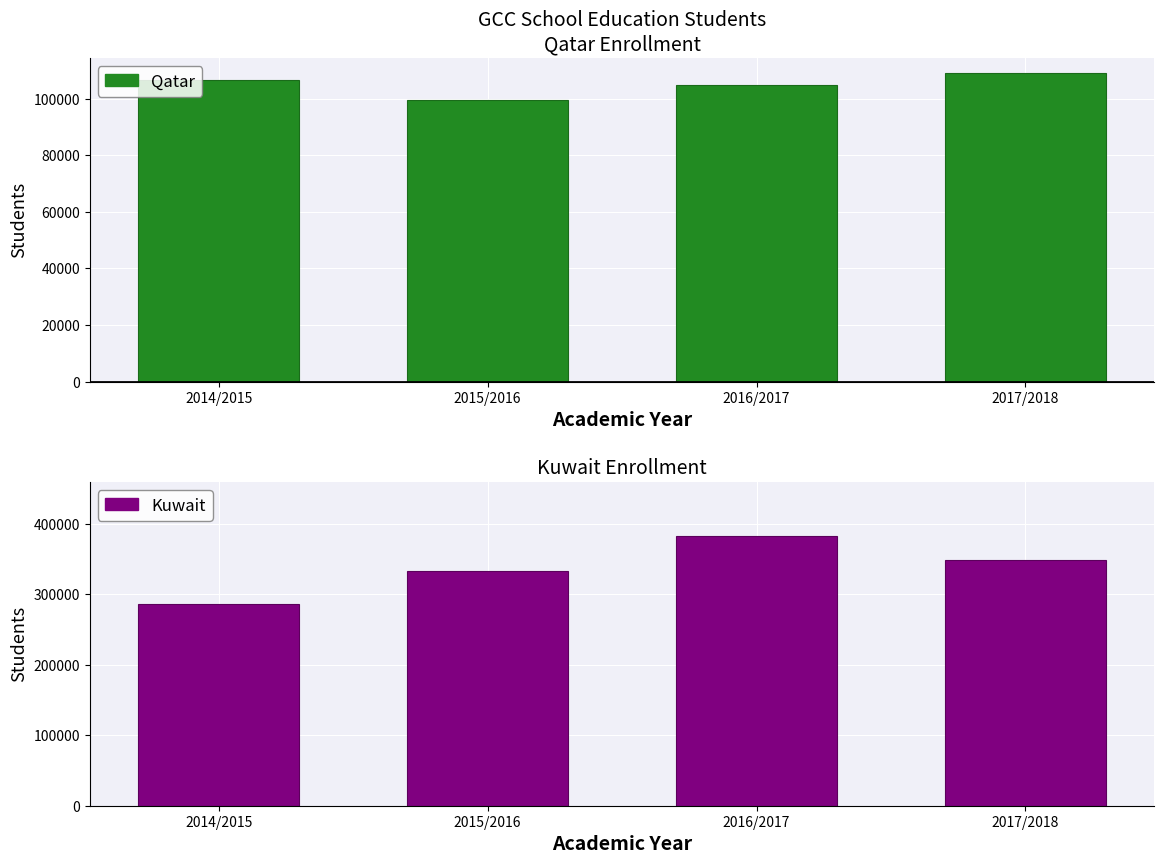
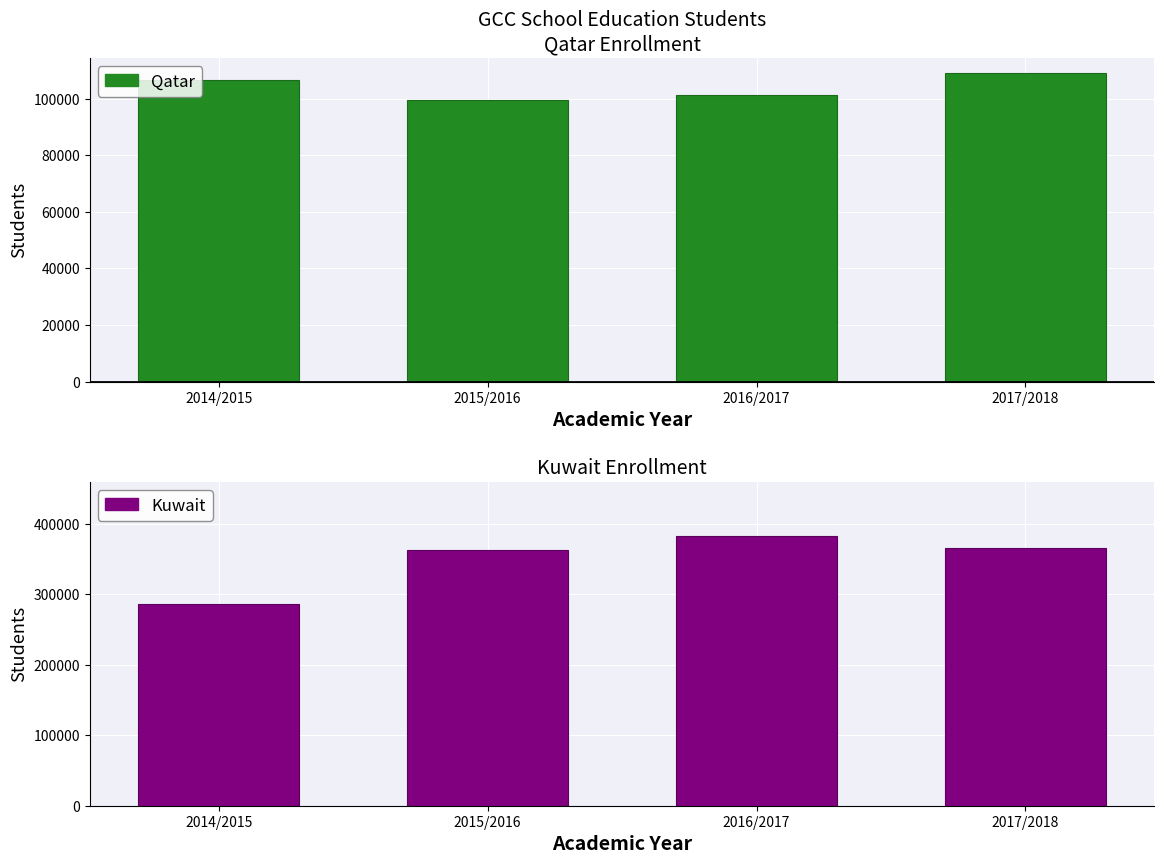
  {
    "GCC School Education Students Qatar Enrollment": {
      "2014/2015": 107000,
      "2015/2016": 100000,
-     "2016/2017": 105000,
+     "2016/2017": 101000,
      "2017/2018": 109000
    },
    "Kuwait Enrollment": {
      "2014/2015": 290000,
-     "2015/2016": 330000,
+     "2015/2016": 360000,
      "2016/2017": 380000,
-     "2017/2018": 350000
+     "2017/2018": 370000
    }
  }
